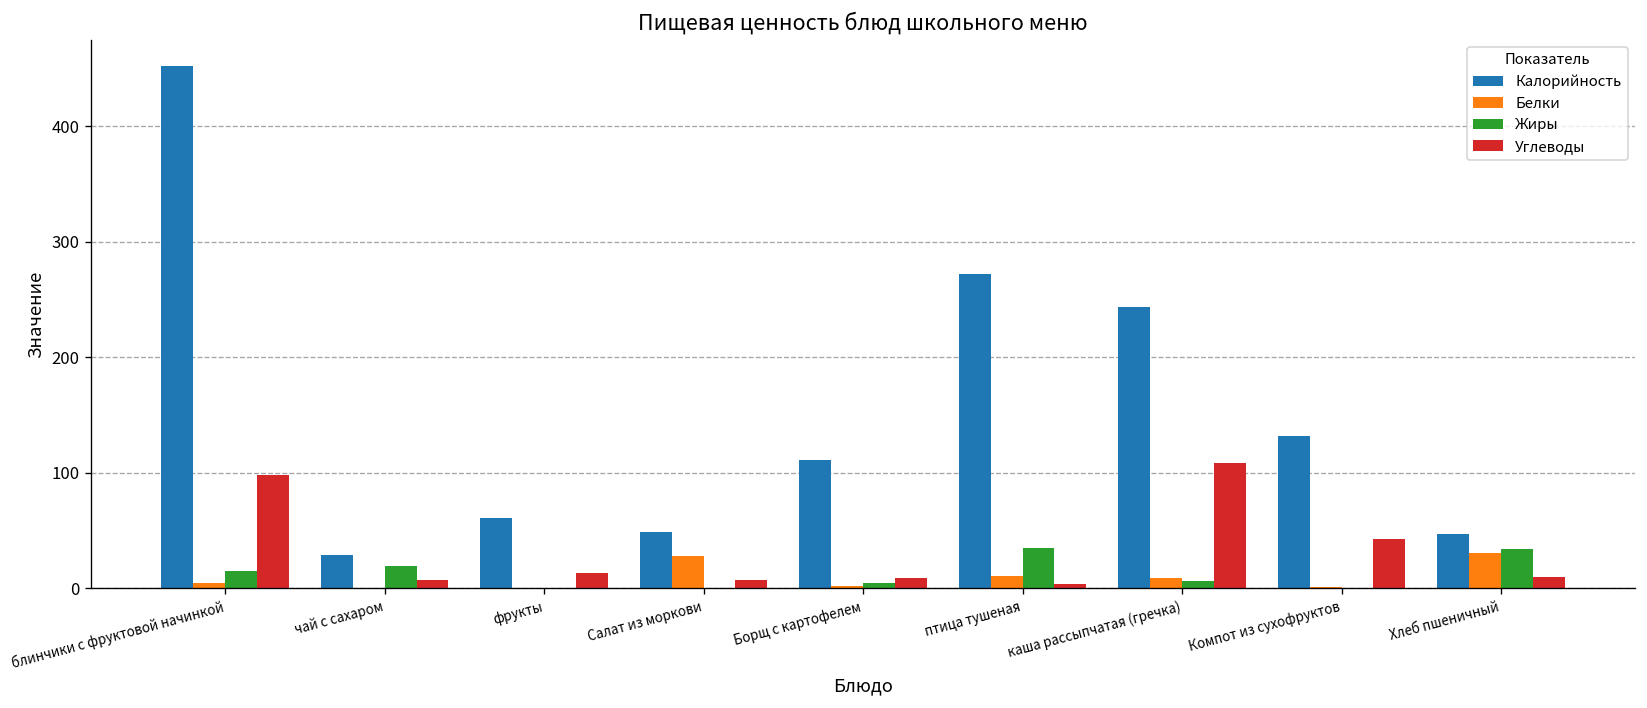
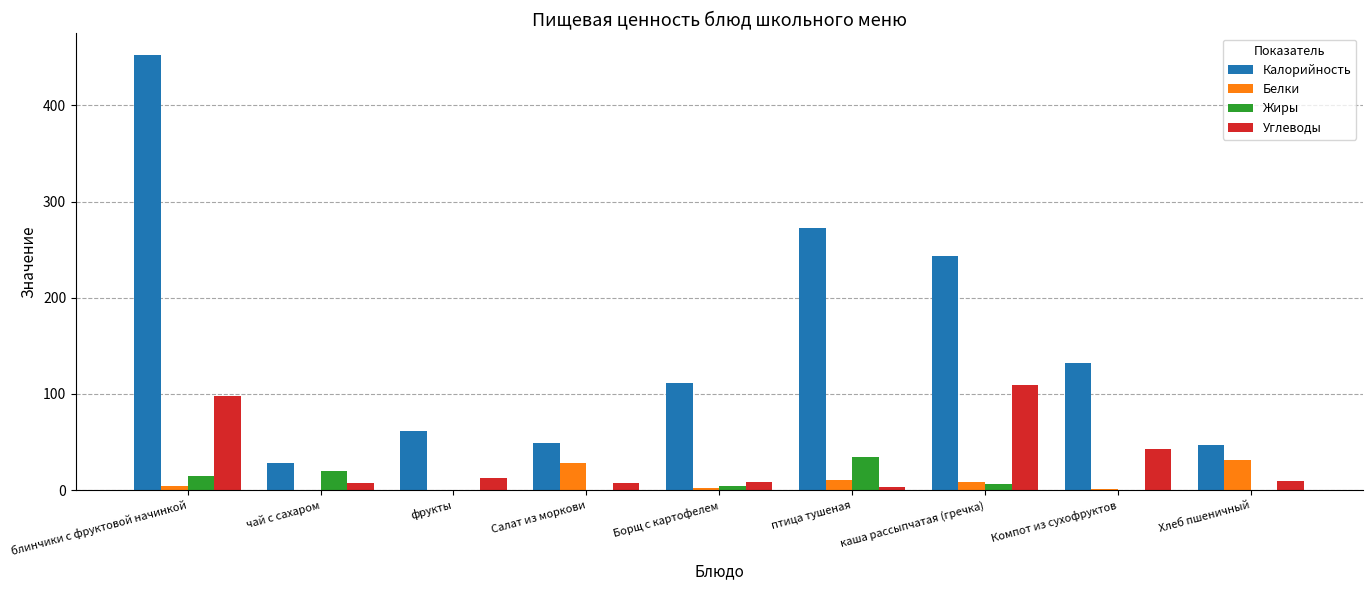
  {
    "Калорийность": {
      "блинчики с фруктовой начинкой": 450,
      "чай с сахаром": 30,
      "фрукты": 60,
      "Салат из моркови": 50,
      "Борщ с картофелем": 110,
      "птица тушеная": 270,
      "каша рассыпчатая (гречка)": 240,
      "Компот из сухофруктов": 130,
      "Хлеб пшеничный": 50
    },
    "Белки": {
      "блинчики с фруктовой начинкой": 0,
      "Салат из моркови": 30,
      "птица тушеная": 10,
      "каша рассыпчатая (гречка)": 10,
      "Хлеб пшеничный": 30
    },
    "Жиры": {
      "блинчики с фруктовой начинкой": 20,
      "чай с сахаром": 20,
      "Борщ с картофелем": 0,
      "птица тушеная": 30,
      "каша рассыпчатая (гречка)": 10,
-     "Хлеб пшеничный": 30
+     "Хлеб пшеничный": 0
    },
    "Углеводы": {
      "блинчики с фруктовой начинкой": 100,
      "чай с сахаром": 10,
      "фрукты": 10,
      "Салат из моркови": 10,
      "Борщ с картофелем": 10,
      "птица тушеная": 0,
      "каша рассыпчатая (гречка)": 110,
      "Компот из сухофруктов": 40,
      "Хлеб пшеничный": 10
    }
  }
